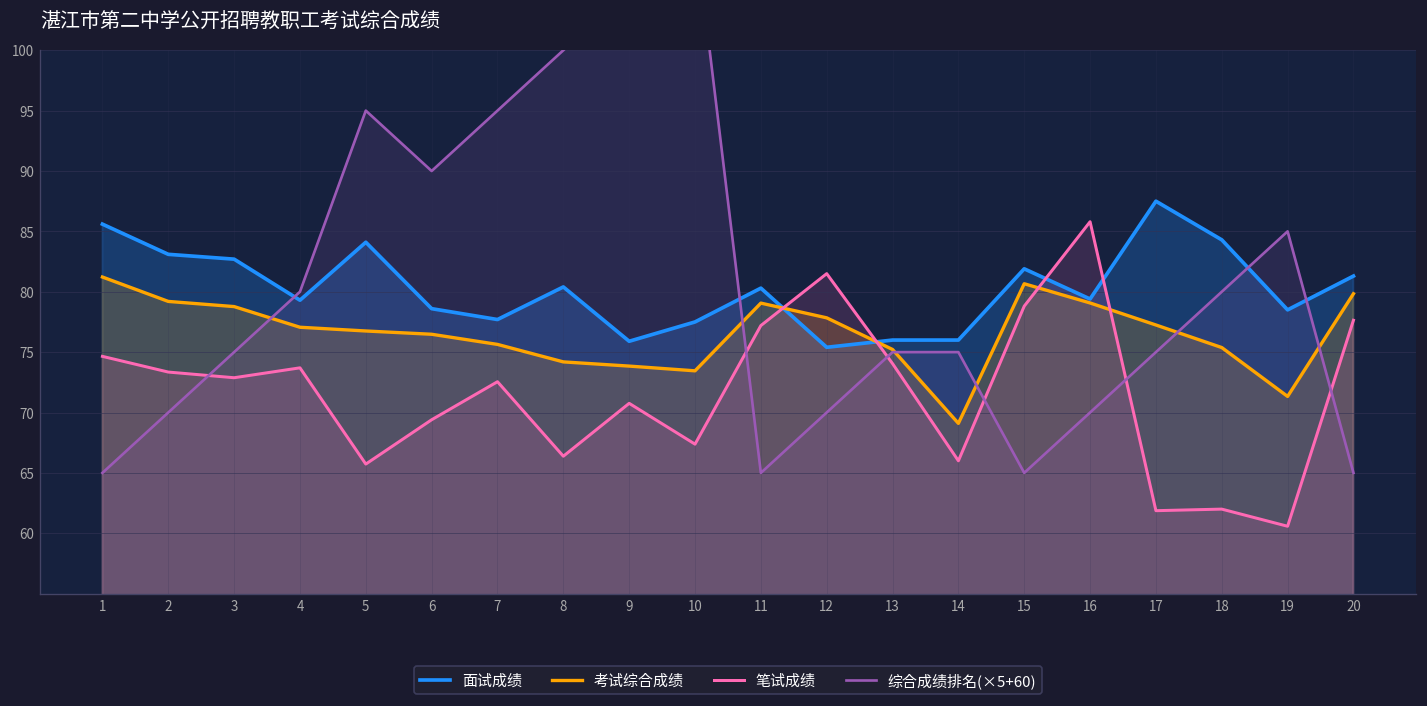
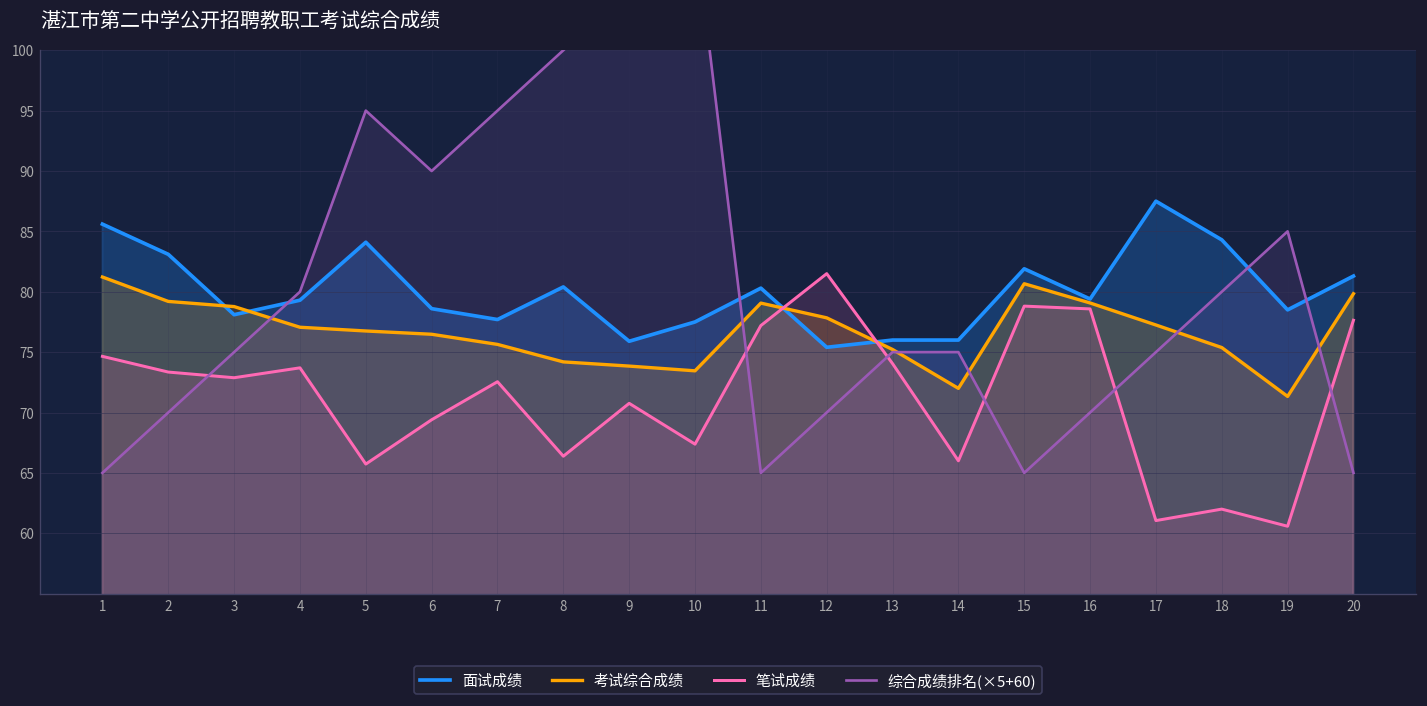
  {
    "面试成绩": {
      "1": 85.6,
      "2": 83.1,
-     "3": 82.7,
+     "3": 78.1,
      "4": 79.3,
      "5": 84.1,
      "6": 78.6,
      "7": 77.7,
      "8": 80.4,
      "9": 75.9,
      "10": 77.5,
      "11": 80.3,
      "12": 75.4,
      "13": 76.0,
      "14": 76.0,
      "15": 81.9,
      "16": 79.4,
      "17": 87.5,
      "18": 84.3,
      "19": 78.5,
      "20": 81.3
    },
    "考试综合成绩": {
      "1": 81.2,
      "2": 79.2,
      "3": 78.8,
      "4": 77.1,
      "5": 76.8,
      "6": 76.5,
      "7": 75.6,
      "8": 74.2,
      "9": 73.8,
      "10": 73.5,
      "11": 79.1,
      "12": 77.8,
-     "14": 69.1,
+     "14": 72.0,
      "15": 80.7,
      "16": 79.1,
      "17": 77.2,
      "18": 75.4,
      "19": 71.3,
      "20": 79.8
    },
    "笔试成绩": {
      "1": 74.7,
      "2": 73.4,
      "3": 72.9,
      "4": 73.7,
      "5": 65.7,
      "6": 69.4,
      "7": 72.6,
      "8": 66.4,
      "9": 70.8,
      "10": 67.4,
      "11": 77.2,
      "12": 81.5,
      "13": 74.1,
      "14": 66.0,
      "15": 78.8,
-     "16": 85.8,
-     "17": 61.9,
+     "16": 78.6,
+     "17": 61.1,
      "18": 62.0,
      "19": 60.6,
      "20": 77.6
    },
    "综合成绩排名(×5+60)": {
      "1": 65.0,
      "2": 70.0,
      "3": 75.0,
      "4": 80.0,
      "5": 95.0,
      "6": 90.0,
      "7": 95.0,
      "8": 100.0,
      "11": 65.0,
      "12": 70.0,
      "14": 75.0,
      "15": 65.0,
      "16": 70.0,
      "17": 75.0,
      "18": 80.0,
      "19": 85.0,
      "20": 65.0
    }
  }
